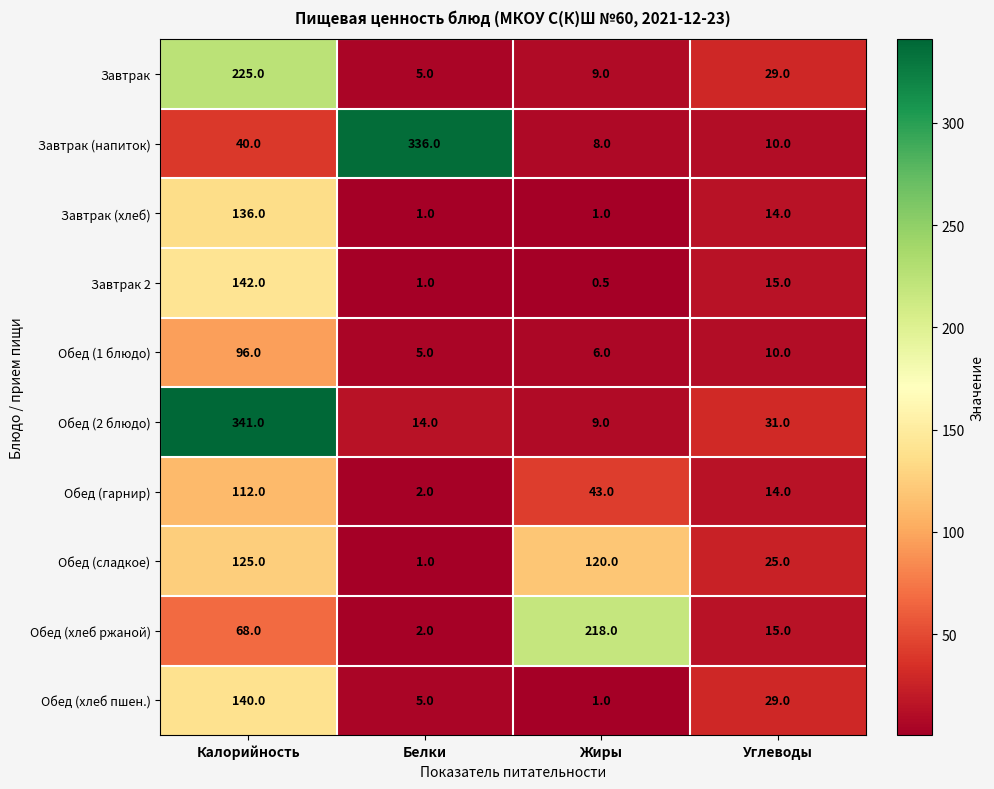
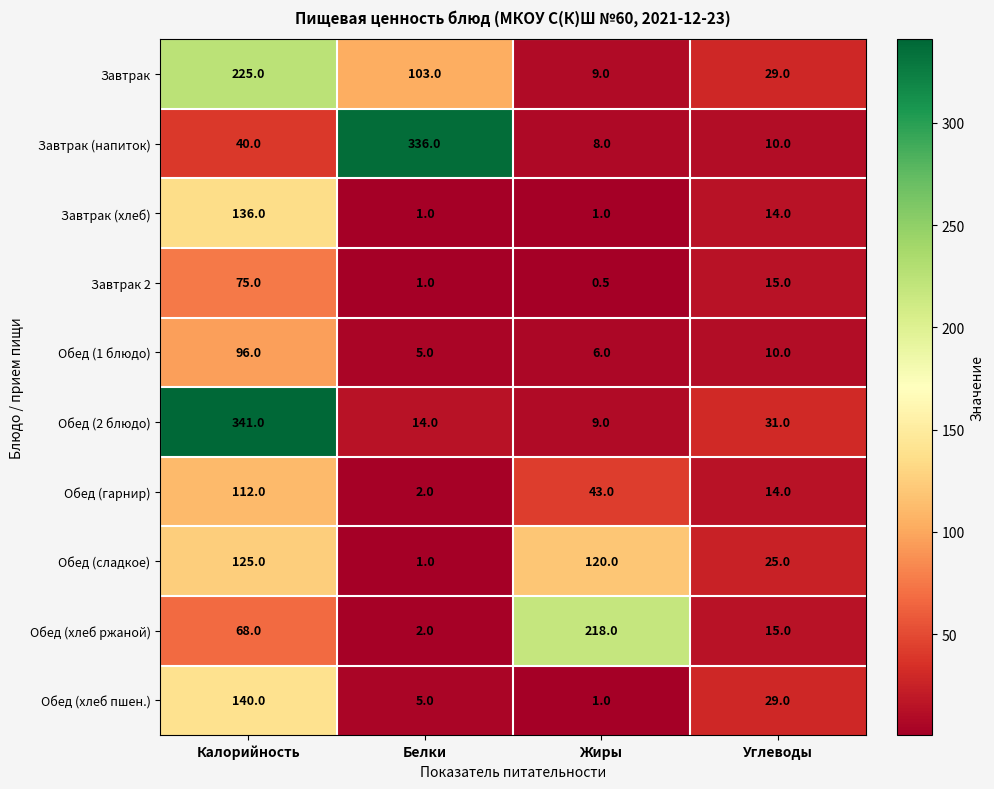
  {
    "Завтрак": {
      "Калорийность": 225.0,
-     "Белки": 5.0,
+     "Белки": 103.0,
      "Жиры": 9.0,
      "Углеводы": 29.0
    },
    "Завтрак (напиток)": {
      "Калорийность": 40.0,
      "Белки": 336.0,
      "Жиры": 8.0,
      "Углеводы": 10.0
    },
    "Завтрак (хлеб)": {
      "Калорийность": 136.0,
      "Белки": 1.0,
      "Жиры": 1.0,
      "Углеводы": 14.0
    },
    "Завтрак 2": {
-     "Калорийность": 142.0,
+     "Калорийность": 75.0,
      "Белки": 1.0,
      "Жиры": 0.5,
      "Углеводы": 15.0
    },
    "Обед (1 блюдо)": {
      "Калорийность": 96.0,
      "Белки": 5.0,
      "Жиры": 6.0,
      "Углеводы": 10.0
    },
    "Обед (2 блюдо)": {
      "Калорийность": 341.0,
      "Белки": 14.0,
      "Жиры": 9.0,
      "Углеводы": 31.0
    },
    "Обед (гарнир)": {
      "Калорийность": 112.0,
      "Белки": 2.0,
      "Жиры": 43.0,
      "Углеводы": 14.0
    },
    "Обед (сладкое)": {
      "Калорийность": 125.0,
      "Белки": 1.0,
      "Жиры": 120.0,
      "Углеводы": 25.0
    },
    "Обед (хлеб ржаной)": {
      "Калорийность": 68.0,
      "Белки": 2.0,
      "Жиры": 218.0,
      "Углеводы": 15.0
    },
    "Обед (хлеб пшен.)": {
      "Калорийность": 140.0,
      "Белки": 5.0,
      "Жиры": 1.0,
      "Углеводы": 29.0
    }
  }
